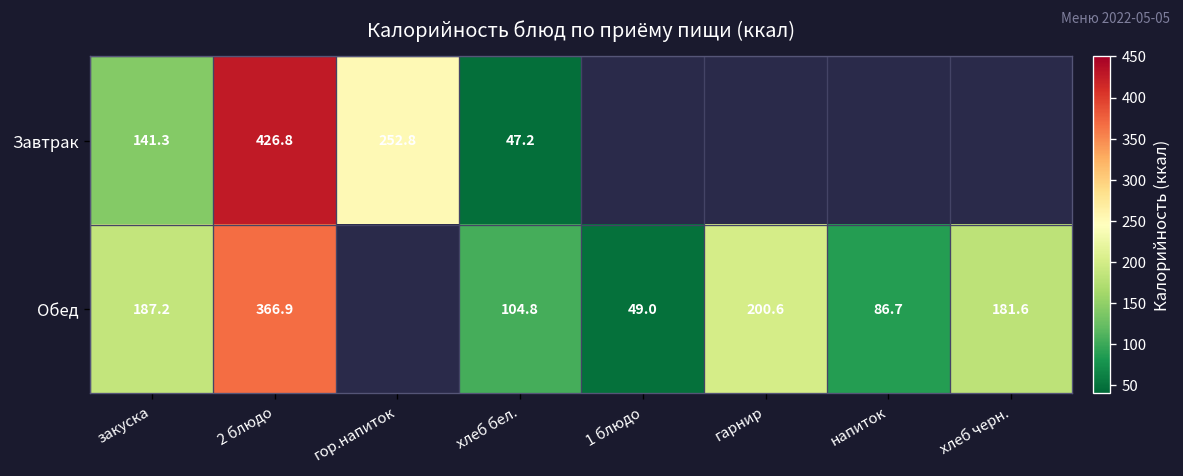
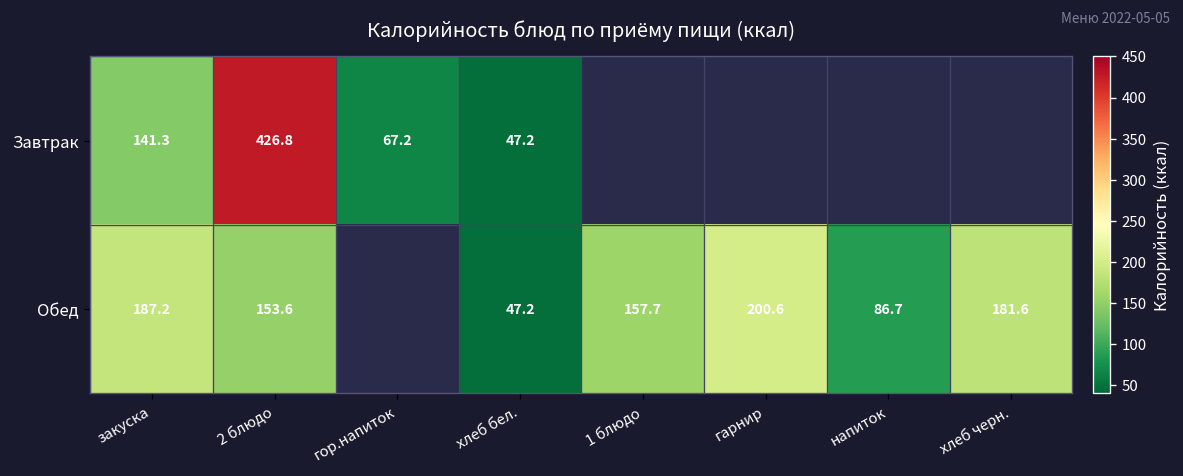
  {
    "Завтрак": {
      "закуска": 141.3,
      "2 блюдо": 426.8,
-     "гор.напиток": 252.8,
+     "гор.напиток": 67.2,
      "хлеб бел.": 47.2
    },
    "Обед": {
      "закуска": 187.2,
-     "2 блюдо": 366.9,
-     "хлеб бел.": 104.8,
-     "1 блюдо": 49.0,
+     "2 блюдо": 153.6,
+     "хлеб бел.": 47.2,
+     "1 блюдо": 157.7,
      "гарнир": 200.6,
      "напиток": 86.7,
      "хлеб черн.": 181.6
    }
  }
